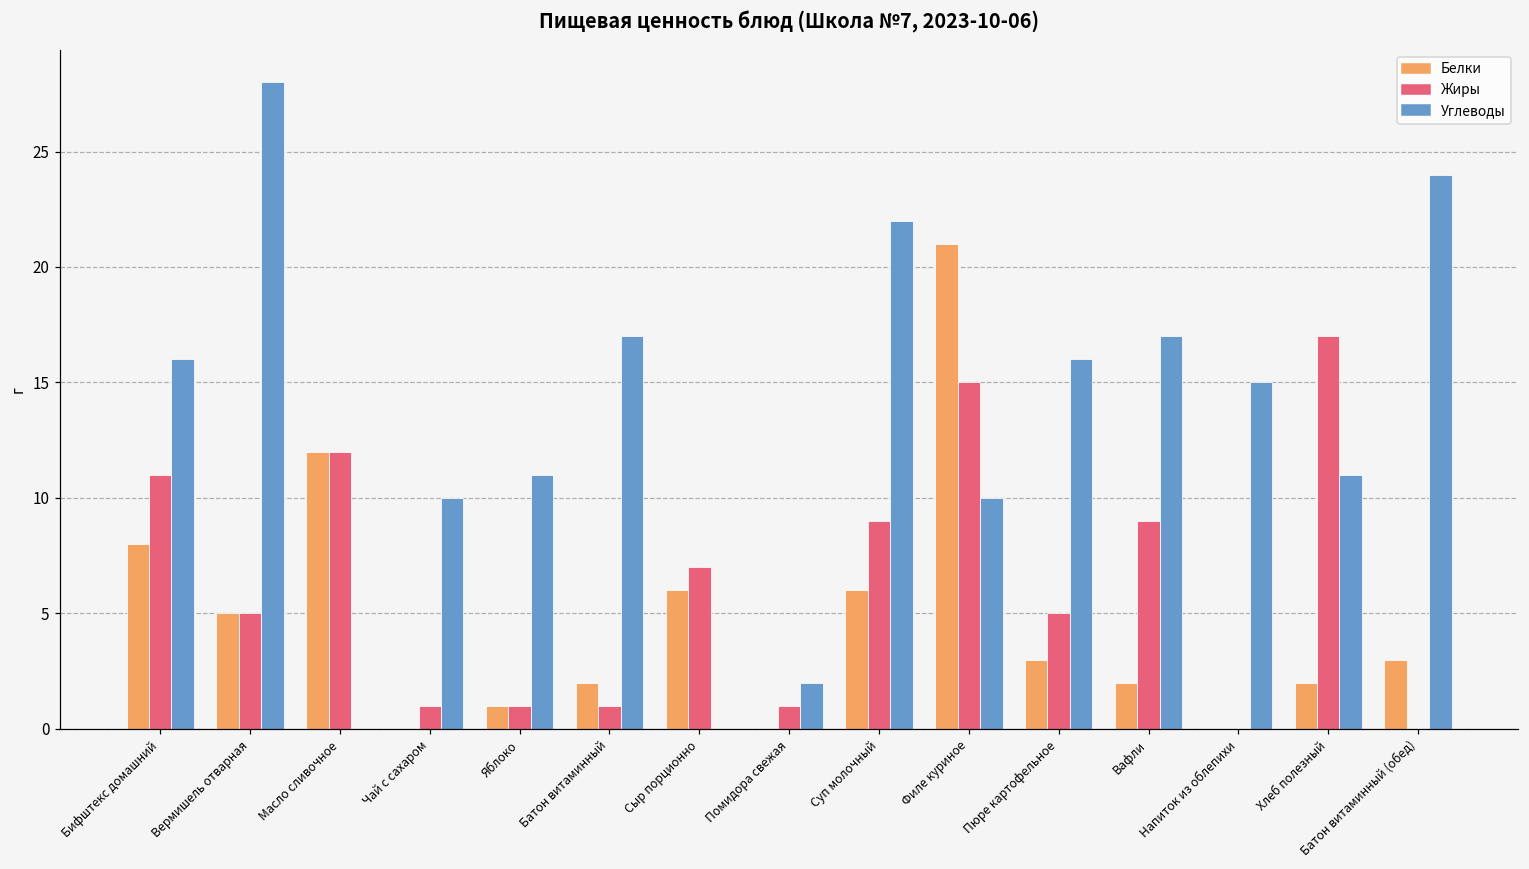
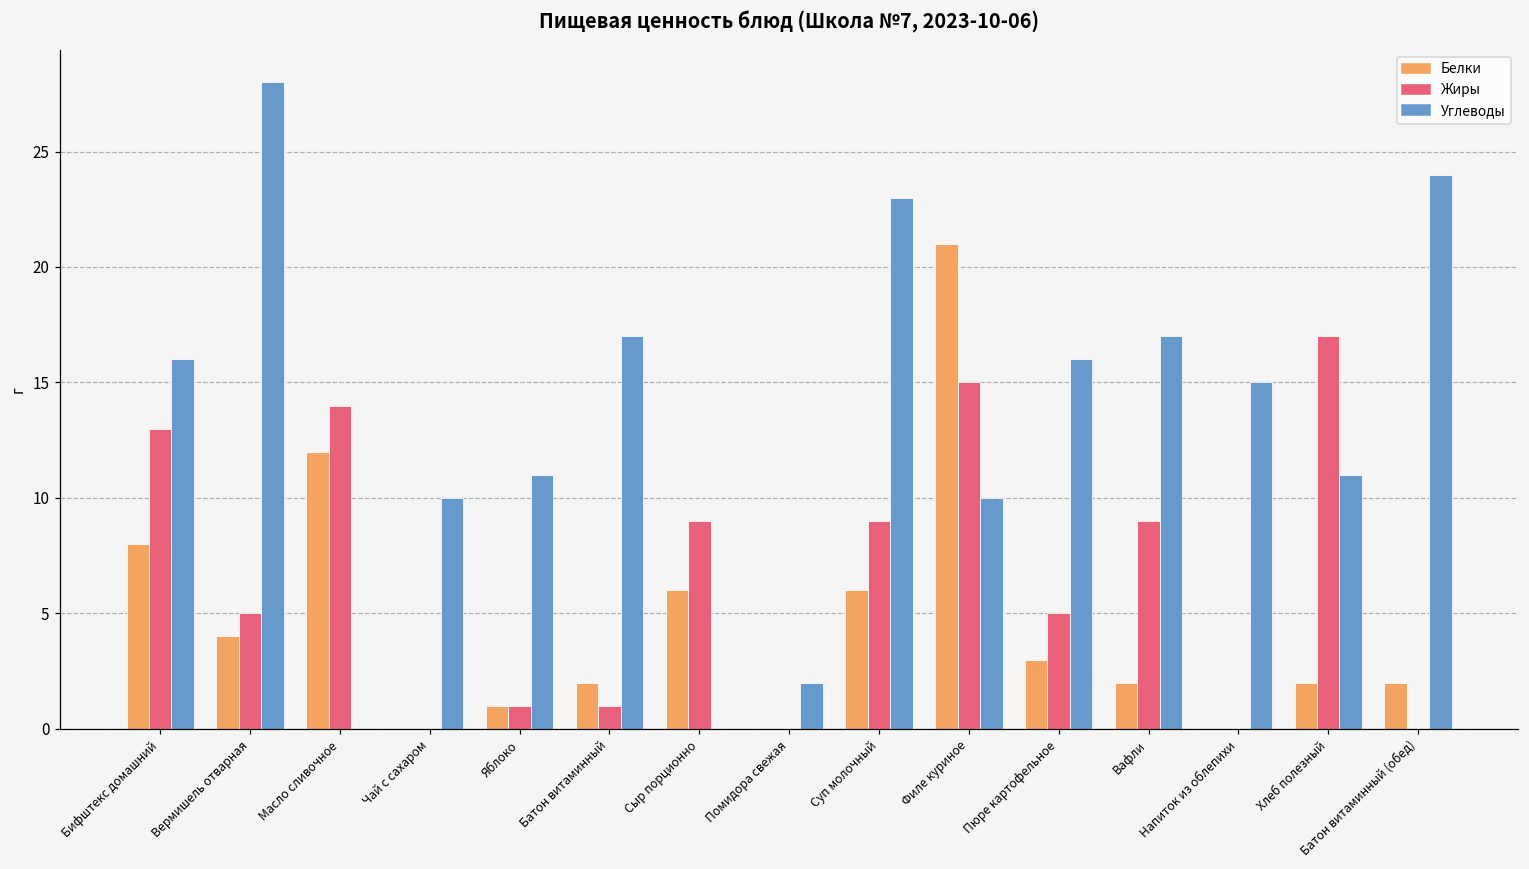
  {
    "Белки": {
      "Бифштекс домашний": 8,
-     "Вермишель отварная": 5,
+     "Вермишель отварная": 4,
      "Масло сливочное": 12,
      "Чай с сахаром": 0,
      "Яблоко": 1,
      "Батон витаминный": 2,
      "Сыр порционно": 6,
      "Помидора свежая": 0,
      "Суп молочный": 6,
      "Филе куриное": 21,
      "Пюре картофельное": 3,
      "Вафли": 2,
      "Напиток из облепихи": 0,
      "Хлеб полезный": 2,
-     "Батон витаминный (обед)": 3
+     "Батон витаминный (обед)": 2
    },
    "Жиры": {
-     "Бифштекс домашний": 11,
+     "Бифштекс домашний": 13,
      "Вермишель отварная": 5,
-     "Масло сливочное": 12,
-     "Чай с сахаром": 1,
+     "Масло сливочное": 14,
+     "Чай с сахаром": 0,
      "Яблоко": 1,
      "Батон витаминный": 1,
-     "Сыр порционно": 7,
-     "Помидора свежая": 1,
+     "Сыр порционно": 9,
+     "Помидора свежая": 0,
      "Суп молочный": 9,
      "Филе куриное": 15,
      "Пюре картофельное": 5,
      "Вафли": 9,
      "Напиток из облепихи": 0,
      "Хлеб полезный": 17,
      "Батон витаминный (обед)": 0
    },
    "Углеводы": {
      "Бифштекс домашний": 16,
      "Вермишель отварная": 28,
      "Масло сливочное": 0,
      "Чай с сахаром": 10,
      "Яблоко": 11,
      "Батон витаминный": 17,
      "Сыр порционно": 0,
      "Помидора свежая": 2,
-     "Суп молочный": 22,
+     "Суп молочный": 23,
      "Филе куриное": 10,
      "Пюре картофельное": 16,
      "Вафли": 17,
      "Напиток из облепихи": 15,
      "Хлеб полезный": 11,
      "Батон витаминный (обед)": 24
    }
  }
